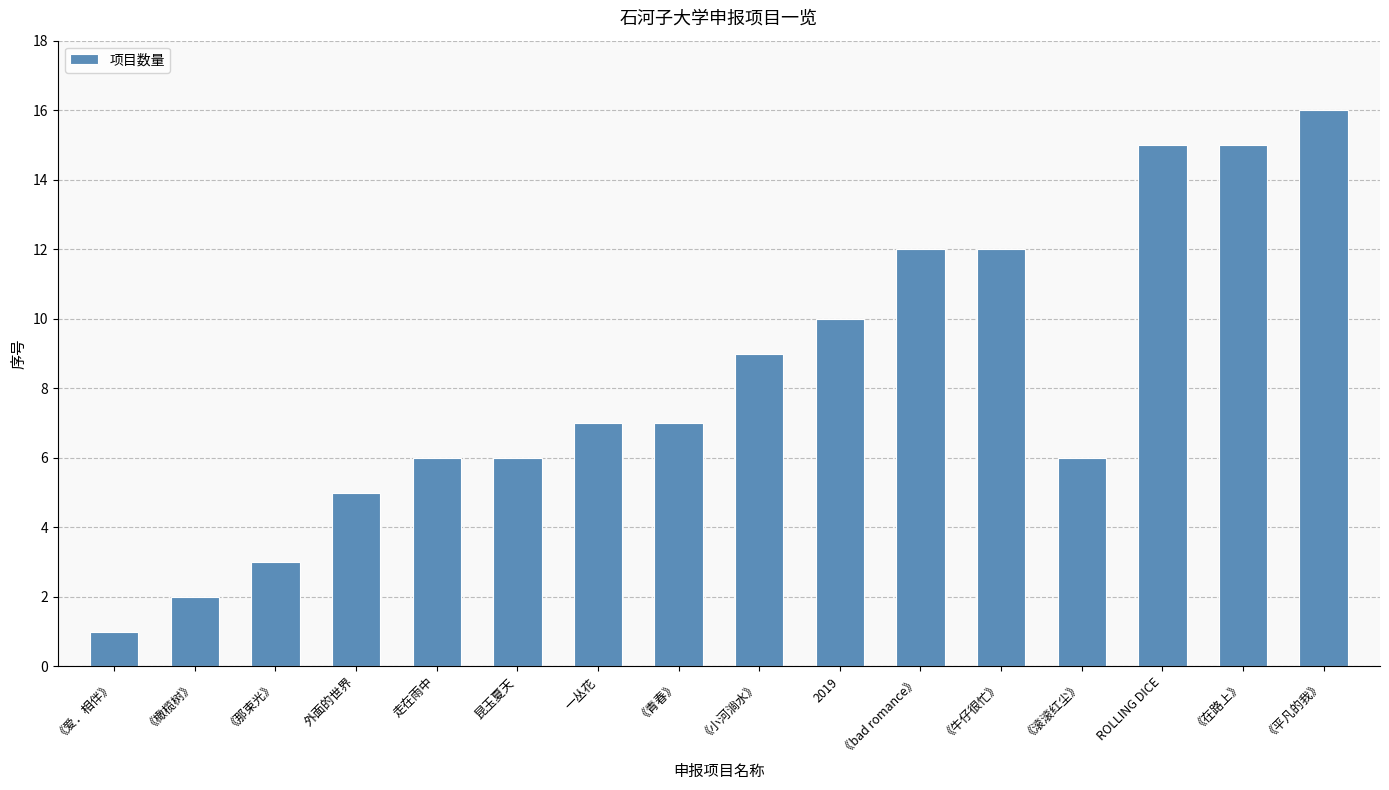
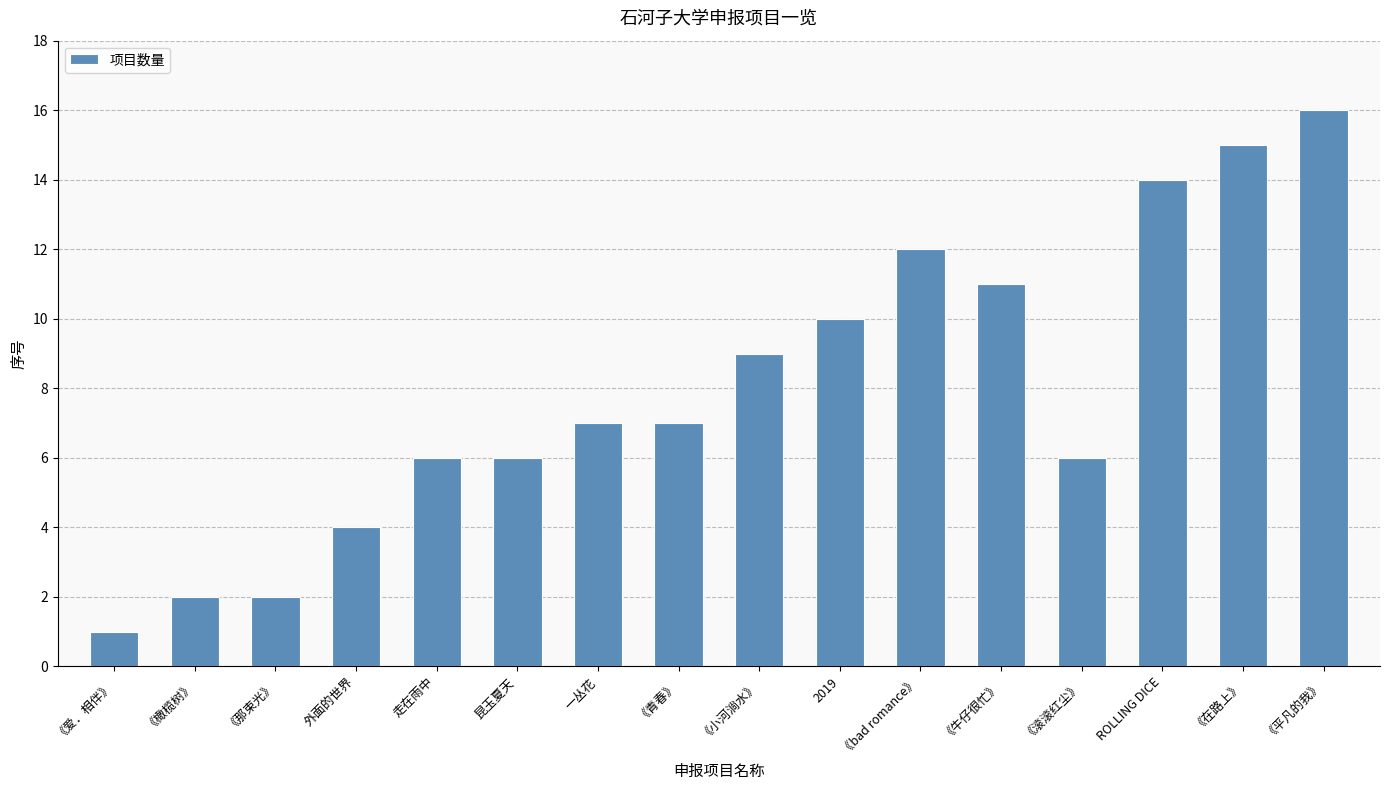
  {
    "《爱．相伴》": 1,
    "《橄榄树》": 2,
-   "《那束光》": 3,
-   "外面的世界": 5,
+   "《那束光》": 2,
+   "外面的世界": 4,
    "走在雨中": 6,
    "昆玉夏天": 6,
    "一丛花": 7,
    "《青春》": 7,
    "《小河淌水》": 9,
    "2019": 10,
    "《bad romance》": 12,
-   "《牛仔很忙》": 12,
+   "《牛仔很忙》": 11,
    "《滚滚红尘》": 6,
-   "ROLLING DICE": 15,
+   "ROLLING DICE": 14,
    "《在路上》": 15,
    "《平凡的我》": 16
  }
